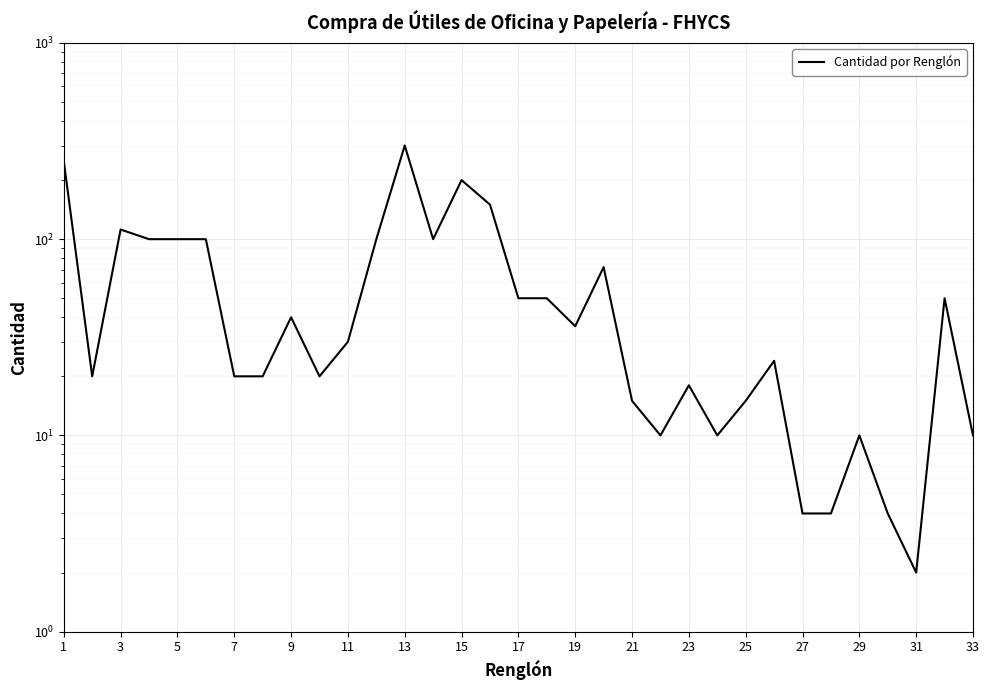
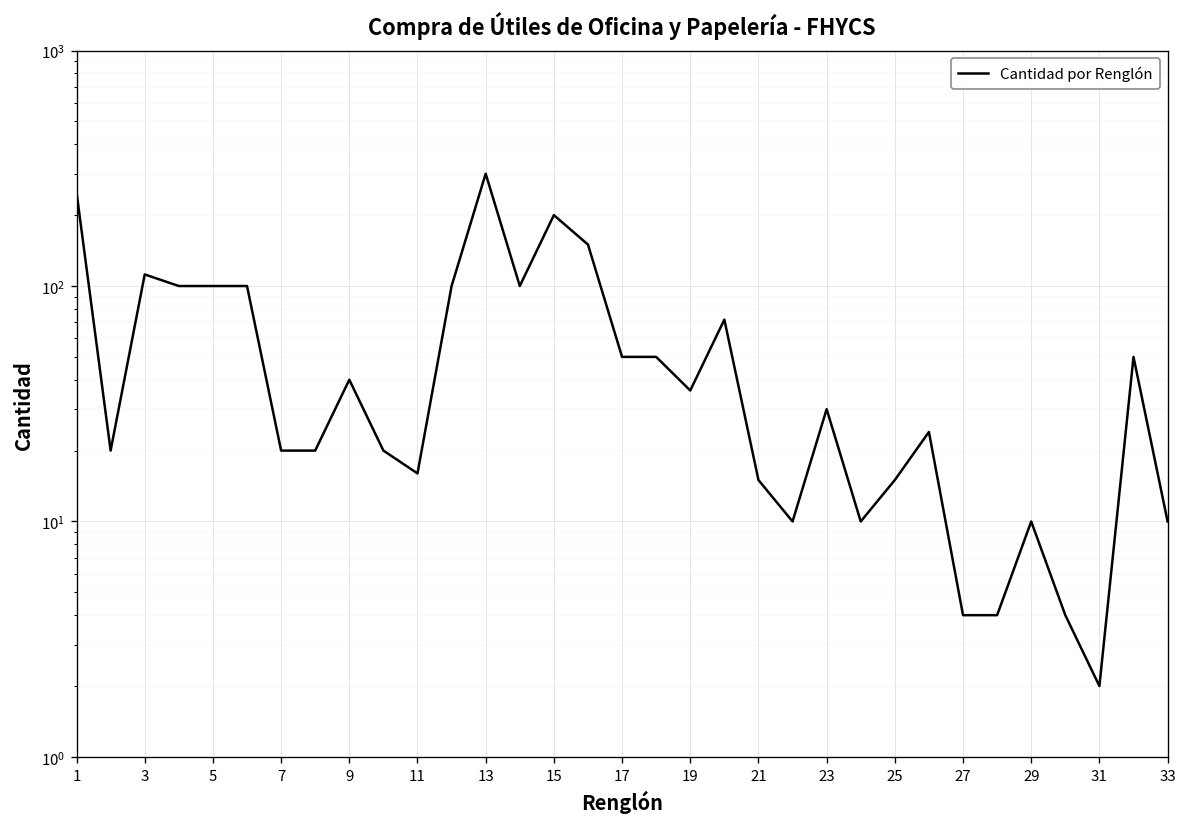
  {
    "1": 250,
    "3": 110,
    "5": 100,
    "7": 20,
    "9": 40,
-   "11": 30,
+   "11": 16,
    "13": 300,
    "15": 200,
    "17": 50,
    "19": 36,
    "21": 15,
-   "23": 18,
+   "23": 30,
    "25": 15,
    "27": 4,
    "29": 10,
    "31": 2,
    "33": 10
  }
